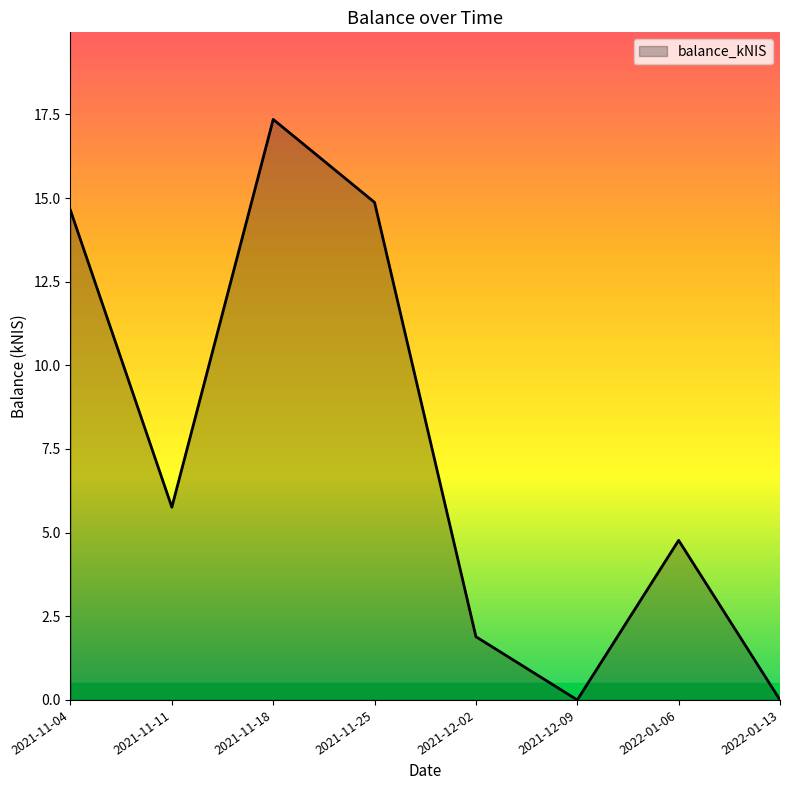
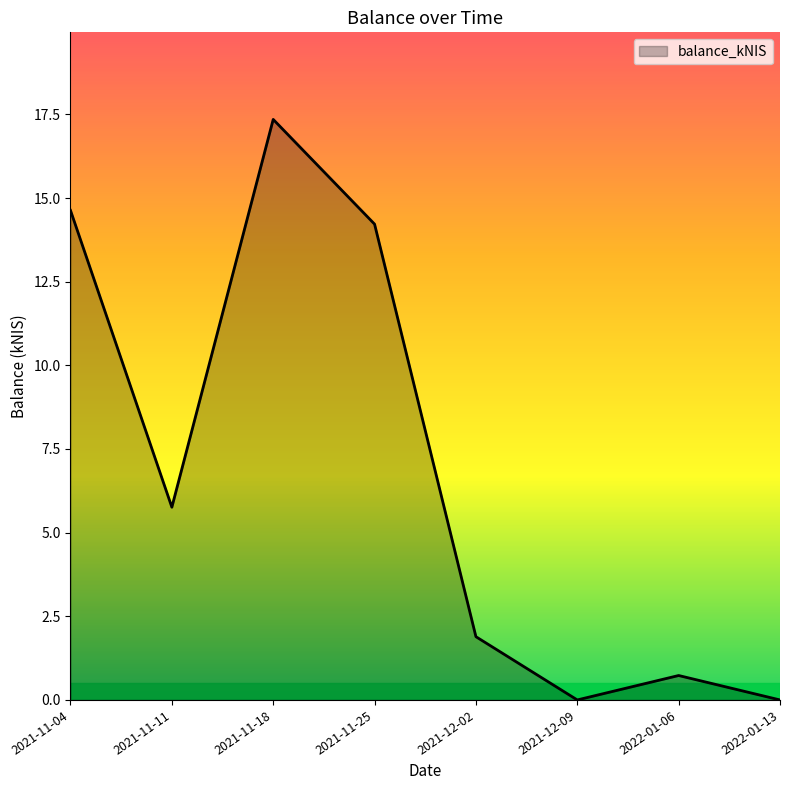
  {
    "2021-11-04": 14.6,
    "2021-11-11": 5.8,
    "2021-11-18": 17.4,
-   "2021-11-25": 14.9,
+   "2021-11-25": 14.2,
    "2021-12-02": 1.9,
-   "2022-01-06": 4.8
+   "2022-01-06": 0.7
  }
